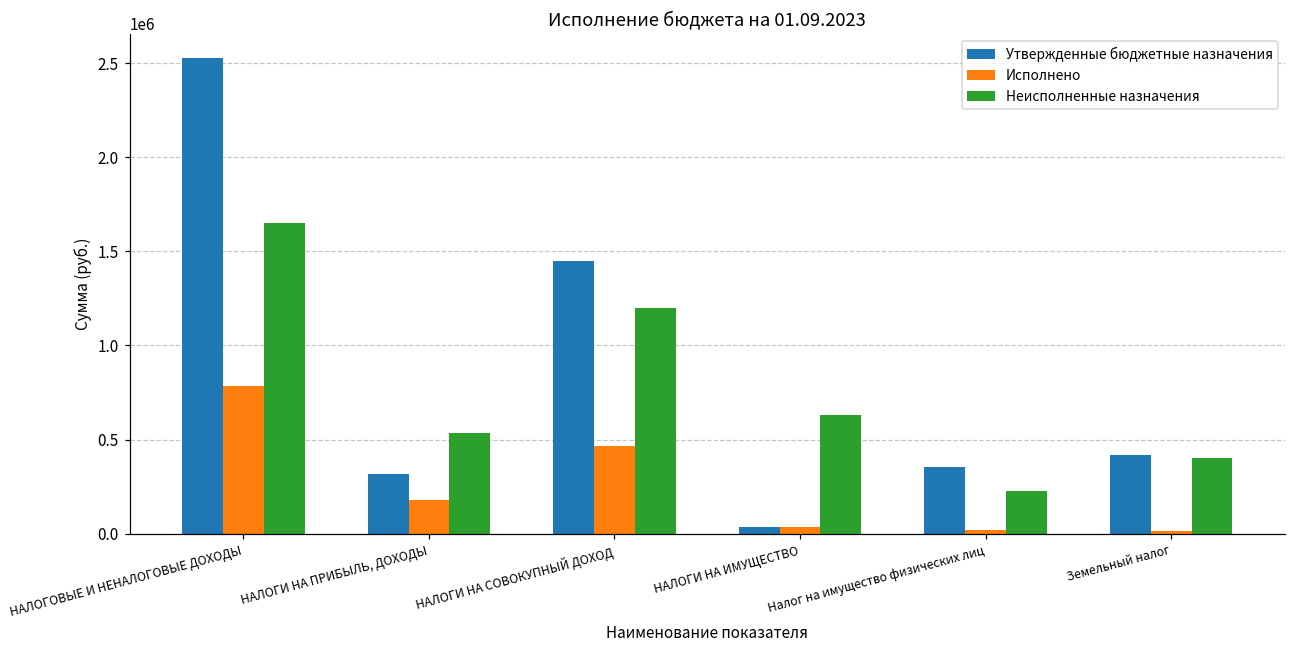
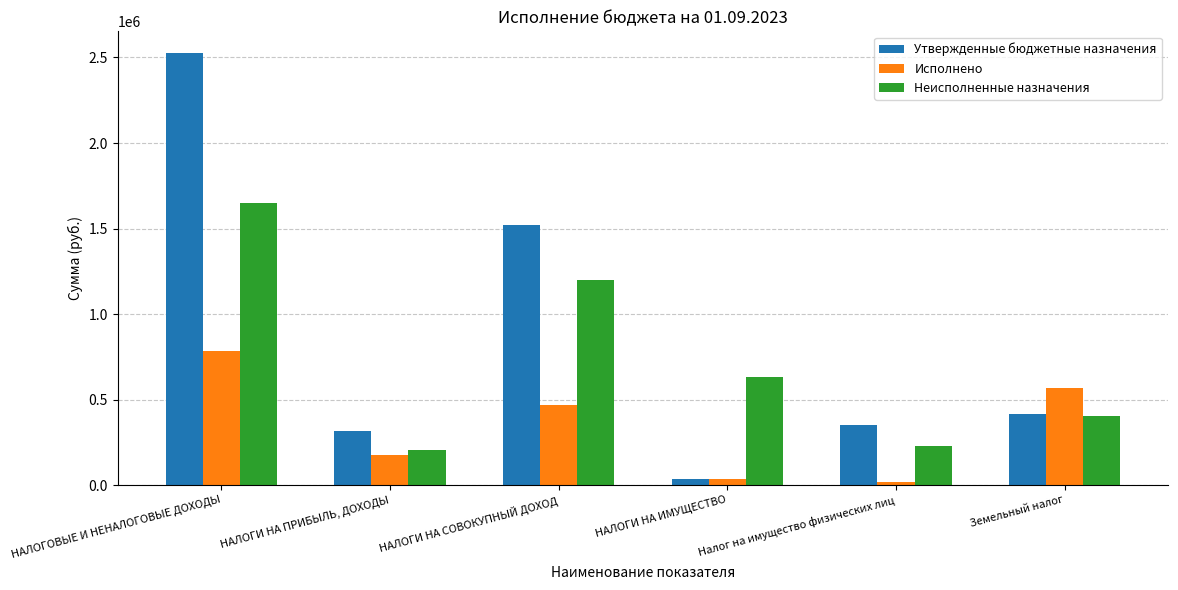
  {
    "Утвержденные бюджетные назначения": {
      "НАЛОГОВЫЕ И НЕНАЛОГОВЫЕ ДОХОДЫ": 2530000,
      "НАЛОГИ НА ПРИБЫЛЬ, ДОХОДЫ": 320000,
-     "НАЛОГИ НА СОВОКУПНЫЙ ДОХОД": 1450000,
+     "НАЛОГИ НА СОВОКУПНЫЙ ДОХОД": 1520000,
      "НАЛОГИ НА ИМУЩЕСТВО": 30000,
      "Налог на имущество физических лиц": 350000,
      "Земельный налог": 420000
    },
    "Исполнено": {
      "НАЛОГОВЫЕ И НЕНАЛОГОВЫЕ ДОХОДЫ": 790000,
      "НАЛОГИ НА ПРИБЫЛЬ, ДОХОДЫ": 180000,
      "НАЛОГИ НА СОВОКУПНЫЙ ДОХОД": 470000,
      "НАЛОГИ НА ИМУЩЕСТВО": 30000,
      "Налог на имущество физических лиц": 20000,
-     "Земельный налог": 20000
+     "Земельный налог": 570000
    },
    "Неисполненные назначения": {
      "НАЛОГОВЫЕ И НЕНАЛОГОВЫЕ ДОХОДЫ": 1650000,
-     "НАЛОГИ НА ПРИБЫЛЬ, ДОХОДЫ": 530000,
+     "НАЛОГИ НА ПРИБЫЛЬ, ДОХОДЫ": 210000,
      "НАЛОГИ НА СОВОКУПНЫЙ ДОХОД": 1200000,
      "НАЛОГИ НА ИМУЩЕСТВО": 630000,
      "Налог на имущество физических лиц": 230000,
      "Земельный налог": 400000
    }
  }
